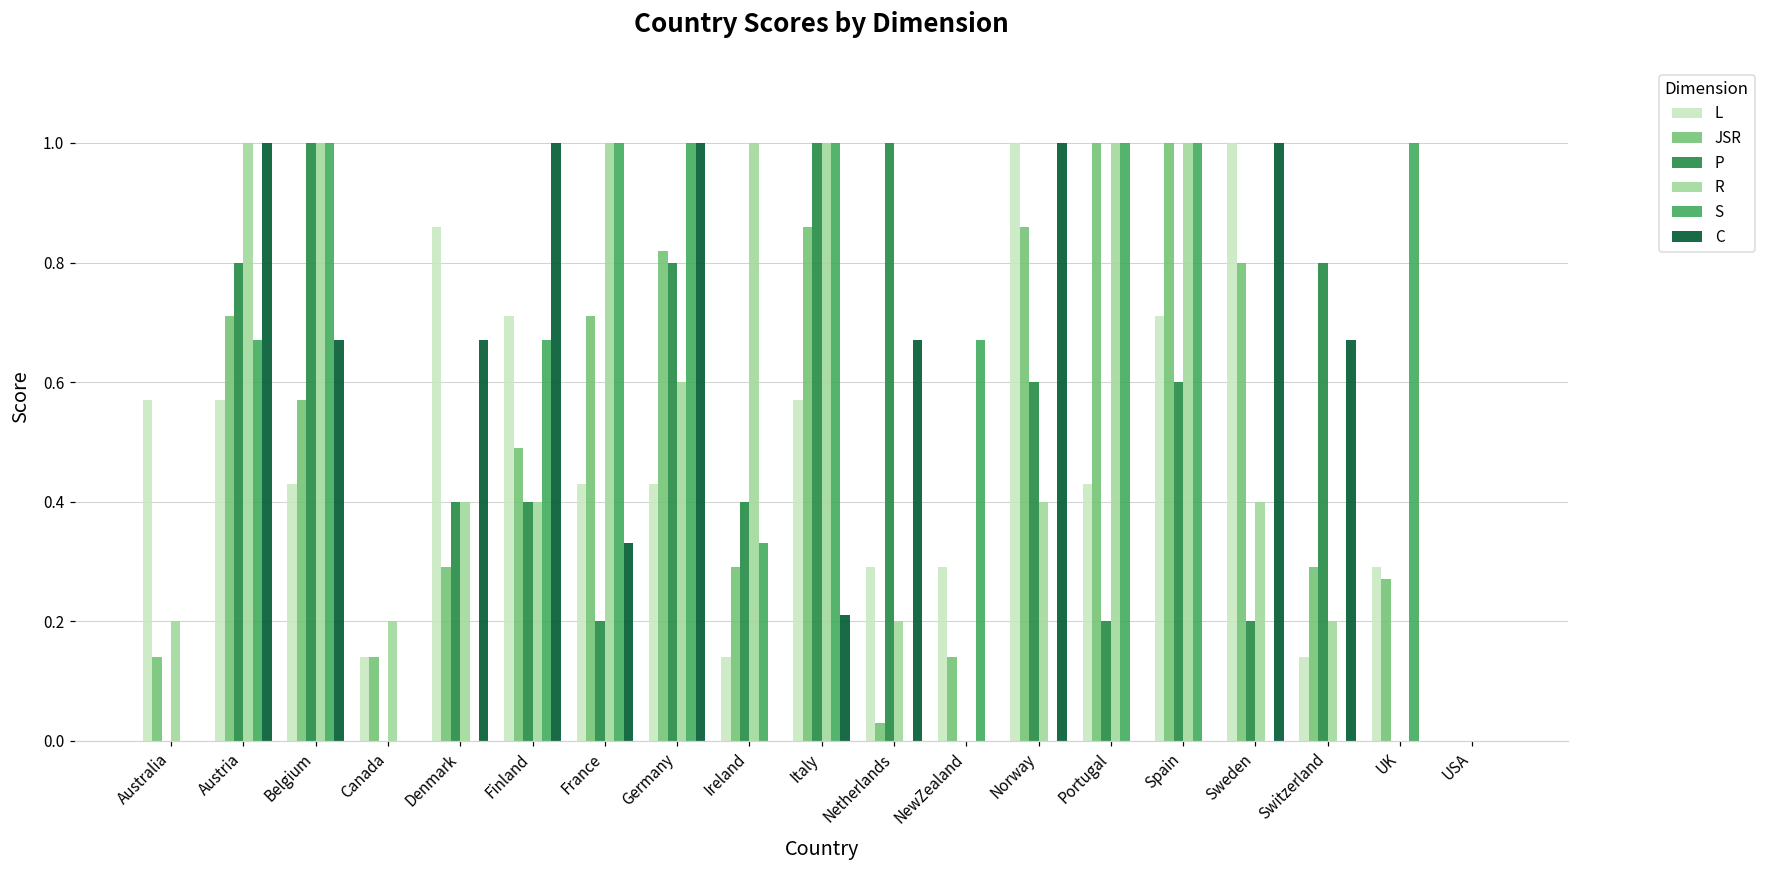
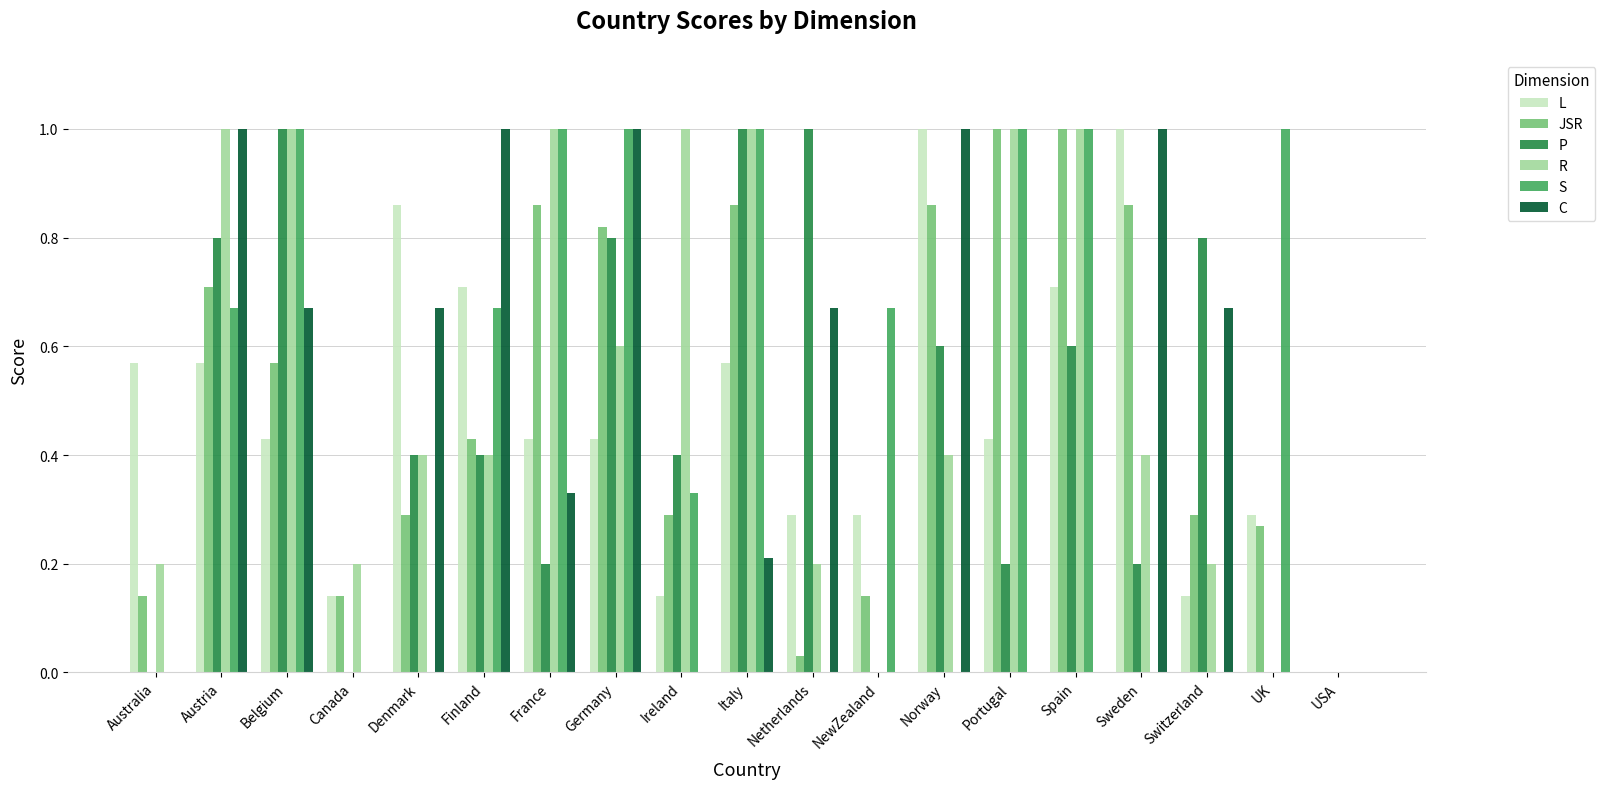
  {
    "JSR": {
      "Australia": 0.14,
      "Austria": 0.71,
      "Belgium": 0.57,
      "Canada": 0.14,
      "Denmark": 0.29,
-     "Finland": 0.49,
-     "France": 0.71,
+     "Finland": 0.43,
+     "France": 0.86,
      "Germany": 0.82,
      "Ireland": 0.29,
      "Italy": 0.86,
      "Netherlands": 0.03,
      "NewZealand": 0.14,
      "Norway": 0.86,
      "Portugal": 1.00,
      "Spain": 1.00,
-     "Sweden": 0.80,
+     "Sweden": 0.86,
      "Switzerland": 0.29,
      "UK": 0.27,
      "USA": 0.00
    },
    "C": {
      "Australia": 0.00,
      "Austria": 1.00,
      "Belgium": 0.67,
      "Canada": 0.00,
      "Denmark": 0.67,
      "Finland": 1.00,
      "France": 0.33,
      "Germany": 1.00,
      "Ireland": 0.00,
      "Italy": 0.21,
      "Netherlands": 0.67,
      "NewZealand": 0.00,
      "Norway": 1.00,
      "Portugal": 0.00,
      "Spain": 0.00,
      "Sweden": 1.00,
      "Switzerland": 0.67,
      "UK": 0.00,
      "USA": 0.00
    }
  }
